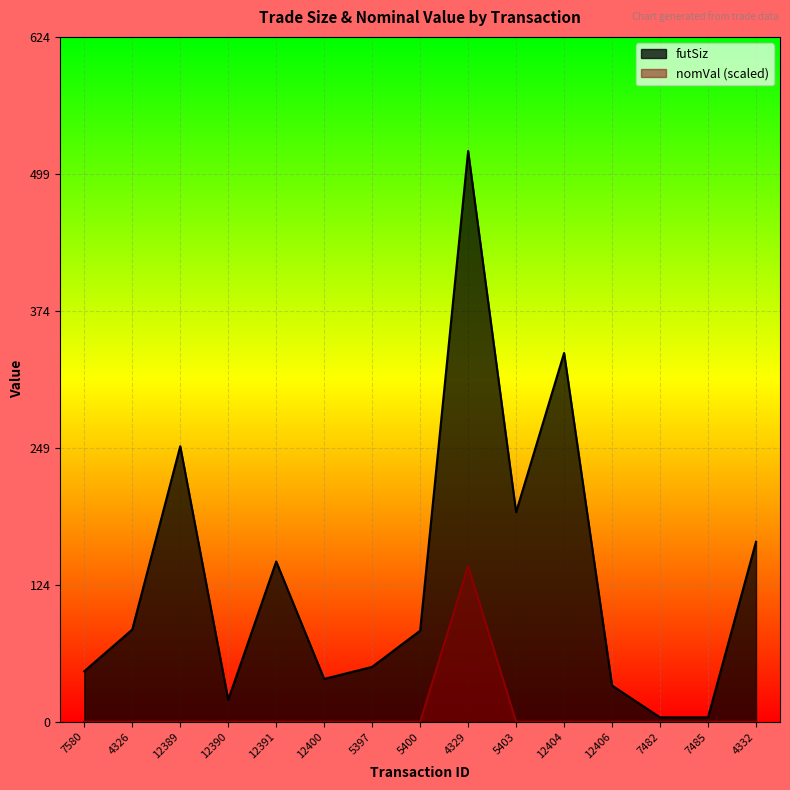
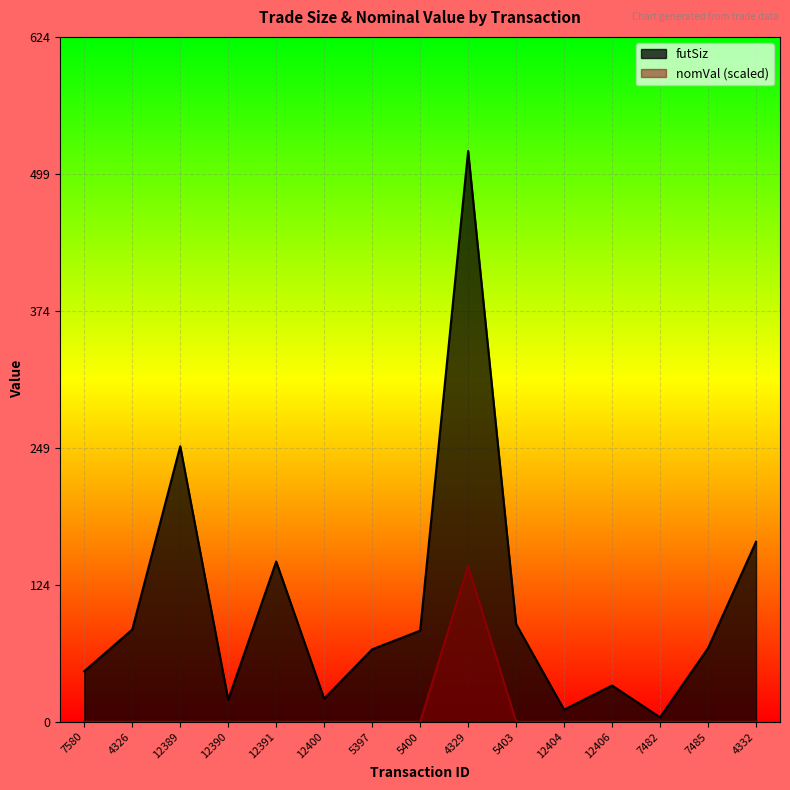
  {
    "futSiz": {
      "7580": 46,
      "4326": 84,
      "12389": 251,
      "12390": 20,
      "12391": 146,
-     "12400": 39,
-     "5397": 50,
+     "12400": 21,
+     "5397": 66,
      "5400": 83,
      "4329": 520,
-     "5403": 191,
-     "12404": 336,
+     "5403": 89,
+     "12404": 11,
      "12406": 33,
      "7482": 4,
-     "7485": 4,
+     "7485": 67,
      "4332": 164
    },
    "nomVal (scaled)": {
      "7580": 0,
      "4326": 0,
      "12389": 0,
      "12390": 0,
      "12391": 0,
      "12400": 0,
      "5397": 0,
      "5400": 0,
      "4329": 142,
      "5403": 0,
      "12404": 0,
      "12406": 0,
      "7482": 0,
      "7485": 0,
      "4332": 0
    }
  }
